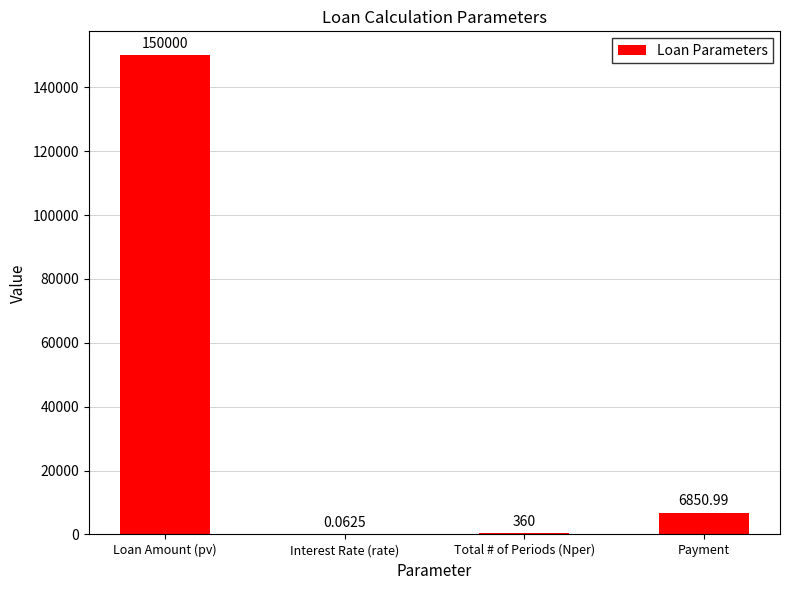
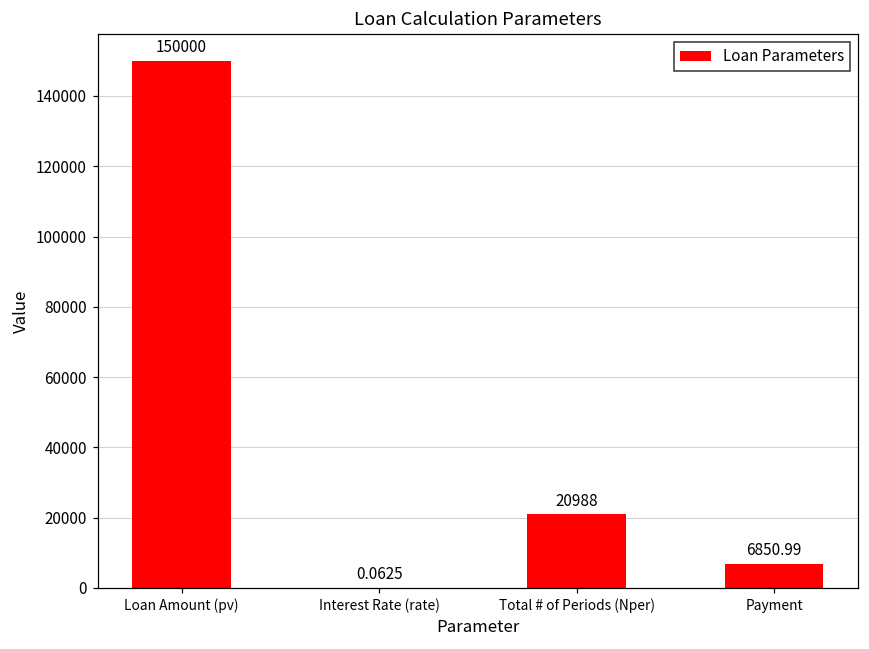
  {
    "Loan Amount (pv)": 150000,
    "Interest Rate (rate)": 0.0625,
-   "Total # of Periods (Nper)": 360,
+   "Total # of Periods (Nper)": 20988,
    "Payment": 6850.99
  }
